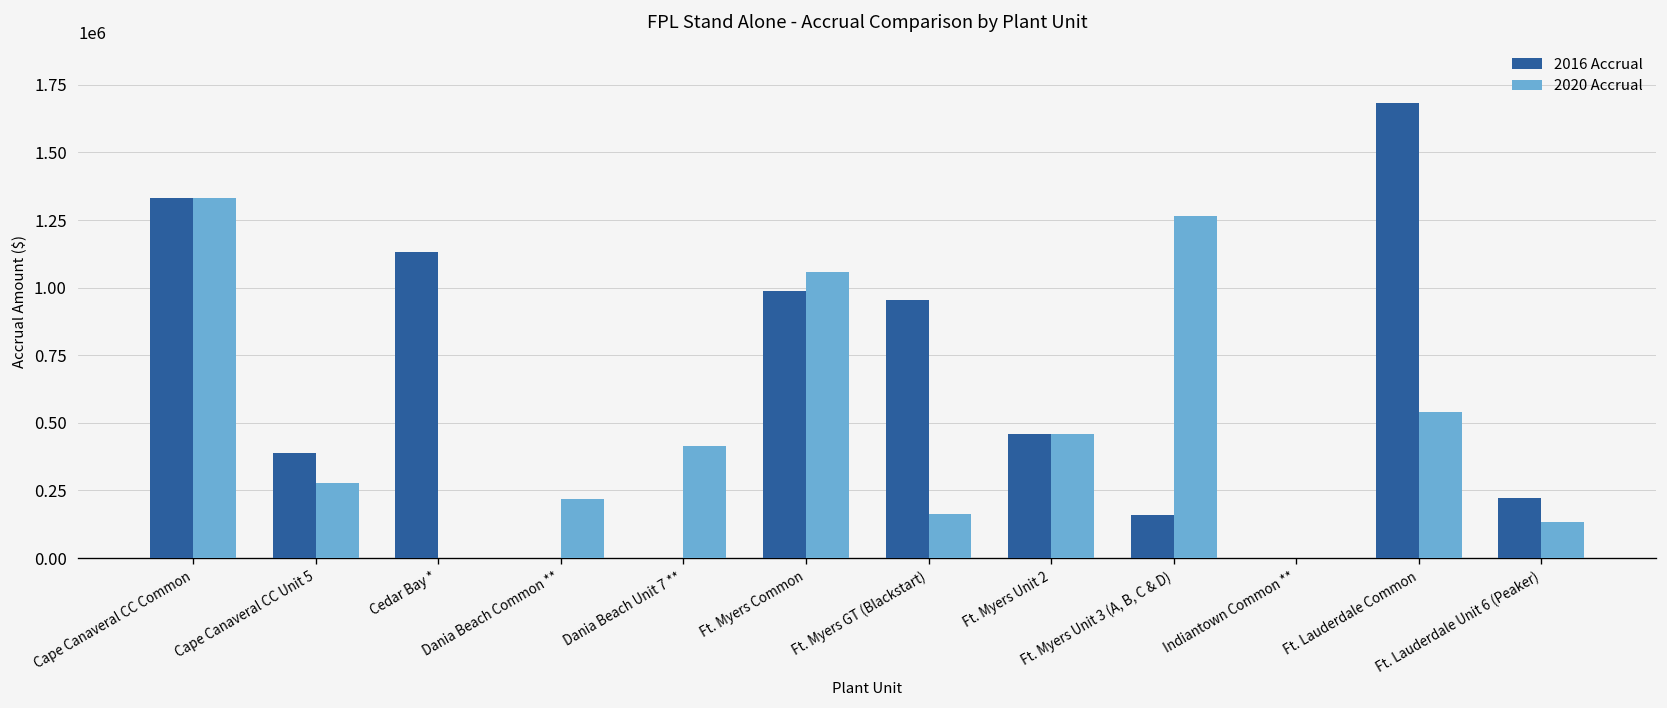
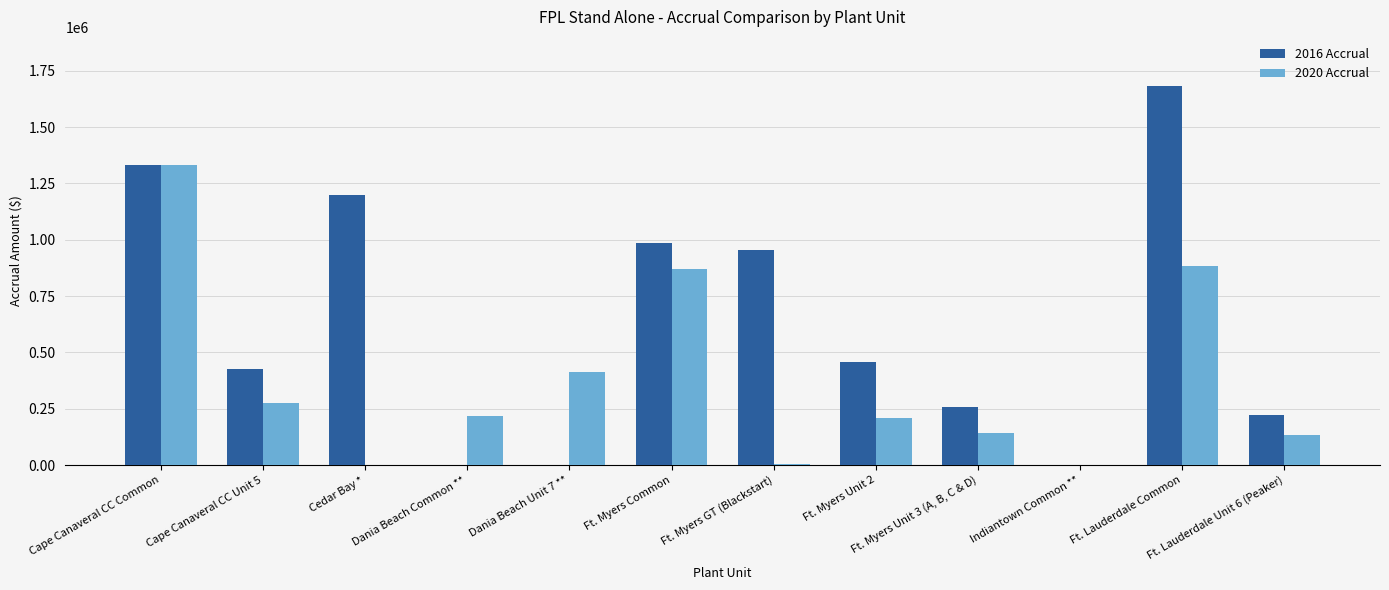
  {
    "2016 Accrual": {
      "Cape Canaveral CC Common": 1330000,
-     "Cape Canaveral CC Unit 5": 390000,
-     "Cedar Bay *": 1130000,
+     "Cape Canaveral CC Unit 5": 430000,
+     "Cedar Bay *": 1200000,
      "Dania Beach Common **": 0,
      "Dania Beach Unit 7 **": 0,
      "Ft. Myers Common": 990000,
      "Ft. Myers GT (Blackstart)": 960000,
      "Ft. Myers Unit 2": 460000,
-     "Ft. Myers Unit 3 (A, B, C & D)": 160000,
+     "Ft. Myers Unit 3 (A, B, C & D)": 260000,
      "Indiantown Common **": 0,
      "Ft. Lauderdale Common": 1680000,
      "Ft. Lauderdale Unit 6 (Peaker)": 220000
    },
    "2020 Accrual": {
      "Cape Canaveral CC Common": 1330000,
      "Cape Canaveral CC Unit 5": 280000,
      "Cedar Bay *": 0,
      "Dania Beach Common **": 220000,
      "Dania Beach Unit 7 **": 410000,
-     "Ft. Myers Common": 1060000,
-     "Ft. Myers GT (Blackstart)": 160000,
-     "Ft. Myers Unit 2": 460000,
-     "Ft. Myers Unit 3 (A, B, C & D)": 1260000,
+     "Ft. Myers Common": 870000,
+     "Ft. Myers GT (Blackstart)": 10000,
+     "Ft. Myers Unit 2": 210000,
+     "Ft. Myers Unit 3 (A, B, C & D)": 140000,
      "Indiantown Common **": 0,
-     "Ft. Lauderdale Common": 540000,
+     "Ft. Lauderdale Common": 880000,
      "Ft. Lauderdale Unit 6 (Peaker)": 130000
    }
  }
